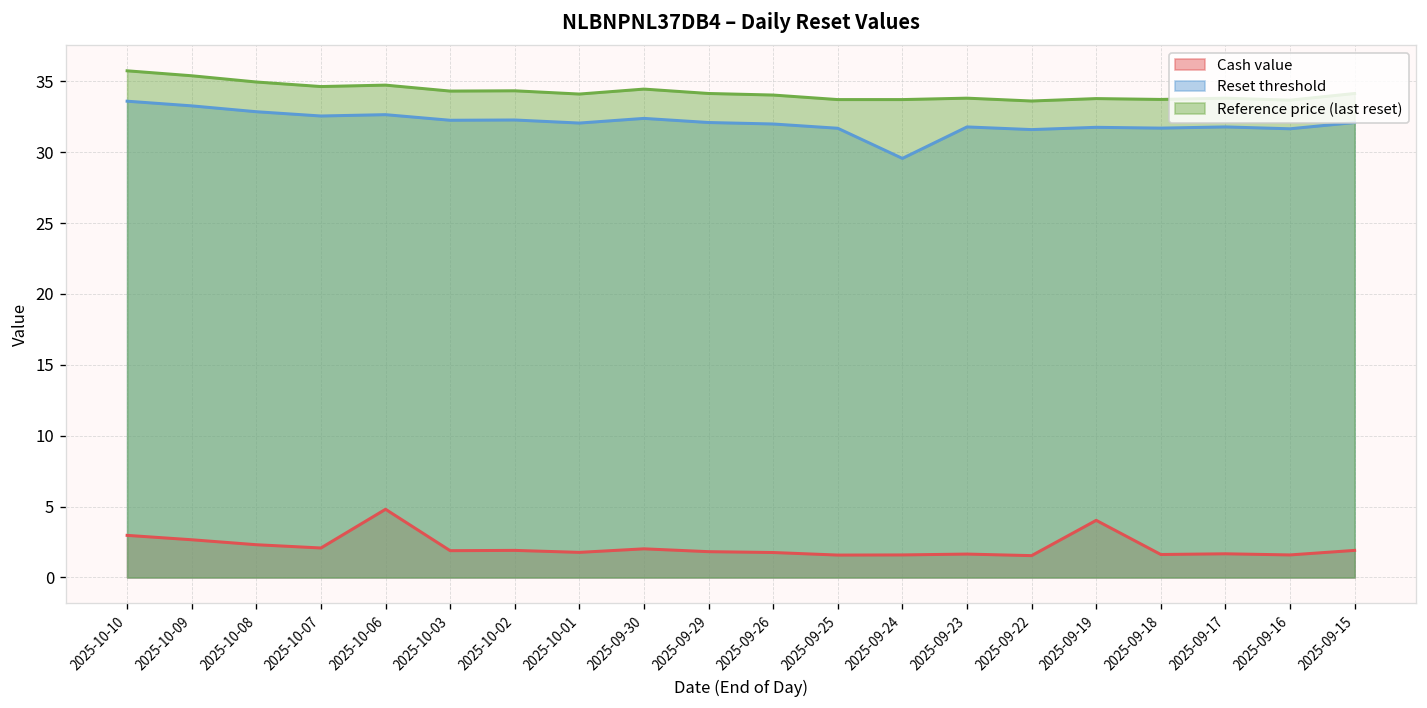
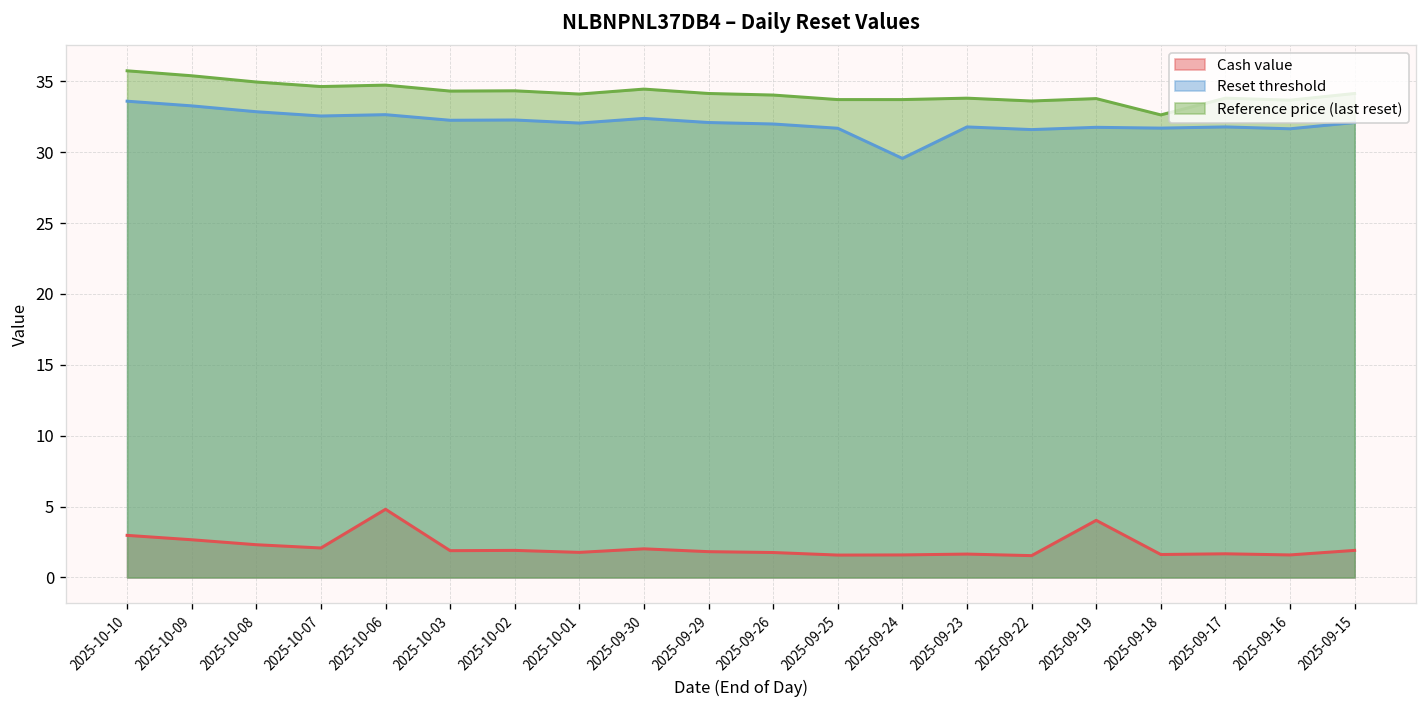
  {
    "Cash value": {
      "2025-10-10": 3.0,
      "2025-10-09": 2.7,
      "2025-10-08": 2.3,
      "2025-10-07": 2.1,
      "2025-10-06": 4.8,
      "2025-10-03": 1.9,
      "2025-10-02": 1.9,
      "2025-10-01": 1.8,
      "2025-09-30": 2.0,
      "2025-09-29": 1.8,
      "2025-09-26": 1.8,
      "2025-09-25": 1.6,
      "2025-09-24": 1.6,
      "2025-09-23": 1.7,
      "2025-09-22": 1.5,
      "2025-09-19": 4.0,
      "2025-09-18": 1.6,
      "2025-09-17": 1.7,
      "2025-09-16": 1.6,
      "2025-09-15": 1.9
    },
    "Reset threshold": {
      "2025-10-10": 33.6,
      "2025-10-09": 33.3,
      "2025-10-08": 32.9,
      "2025-10-07": 32.6,
      "2025-10-06": 32.6,
      "2025-10-03": 32.3,
      "2025-10-02": 32.3,
      "2025-10-01": 32.1,
      "2025-09-30": 32.4,
      "2025-09-29": 32.1,
      "2025-09-26": 32.0,
      "2025-09-25": 31.7,
      "2025-09-24": 29.6,
      "2025-09-23": 31.8,
      "2025-09-22": 31.6,
      "2025-09-19": 31.8,
      "2025-09-18": 31.7,
      "2025-09-16": 31.7
    },
    "Reference price (last reset)": {
      "2025-10-10": 35.7,
      "2025-10-09": 35.4,
      "2025-10-08": 35.0,
      "2025-10-07": 34.6,
      "2025-10-06": 34.7,
      "2025-10-03": 34.3,
      "2025-10-02": 34.3,
      "2025-10-01": 34.1,
      "2025-09-30": 34.5,
      "2025-09-29": 34.1,
      "2025-09-26": 34.0,
      "2025-09-25": 33.7,
      "2025-09-24": 33.7,
      "2025-09-23": 33.8,
      "2025-09-22": 33.6,
      "2025-09-19": 33.8,
-     "2025-09-18": 33.7
+     "2025-09-18": 32.6
    }
  }
